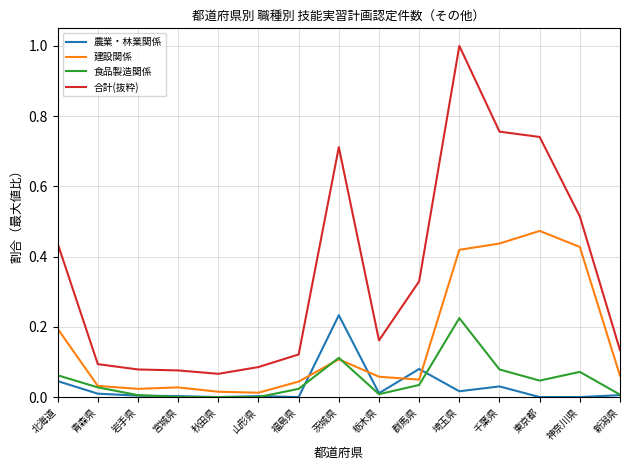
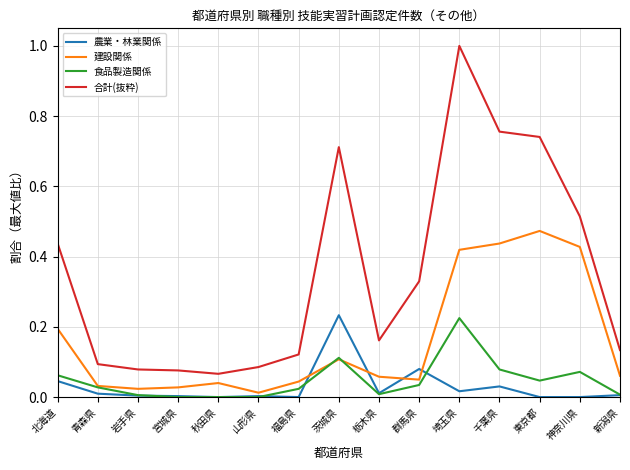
  {
    "農業・林業関係": {
      "北海道": 0.05,
      "青森県": 0.01,
      "福島県": 0.00,
      "茨城県": 0.23,
      "群馬県": 0.08,
      "埼玉県": 0.02,
      "千葉県": 0.03,
      "東京都": 0.00,
      "神奈川県": 0.00
    },
    "建設関係": {
      "北海道": 0.19,
      "岩手県": 0.02,
      "宮城県": 0.03,
-     "秋田県": 0.02,
+     "秋田県": 0.04,
      "山形県": 0.01,
      "福島県": 0.04,
      "栃木県": 0.06,
      "群馬県": 0.05,
      "埼玉県": 0.42,
      "千葉県": 0.44,
      "東京都": 0.47,
      "神奈川県": 0.43,
      "新潟県": 0.06
    },
    "食品製造関係": {
      "北海道": 0.06,
      "福島県": 0.02,
      "群馬県": 0.03,
      "埼玉県": 0.22,
      "千葉県": 0.08,
      "東京都": 0.05,
      "神奈川県": 0.07
    },
    "合計(抜粋)": {
      "北海道": 0.44,
      "青森県": 0.09,
      "岩手県": 0.08,
      "宮城県": 0.08,
      "秋田県": 0.07,
      "山形県": 0.09,
      "福島県": 0.12,
      "茨城県": 0.71,
      "栃木県": 0.16,
      "群馬県": 0.33,
      "埼玉県": 1.00,
      "千葉県": 0.76,
      "東京都": 0.74,
      "神奈川県": 0.51,
      "新潟県": 0.13
    }
  }
